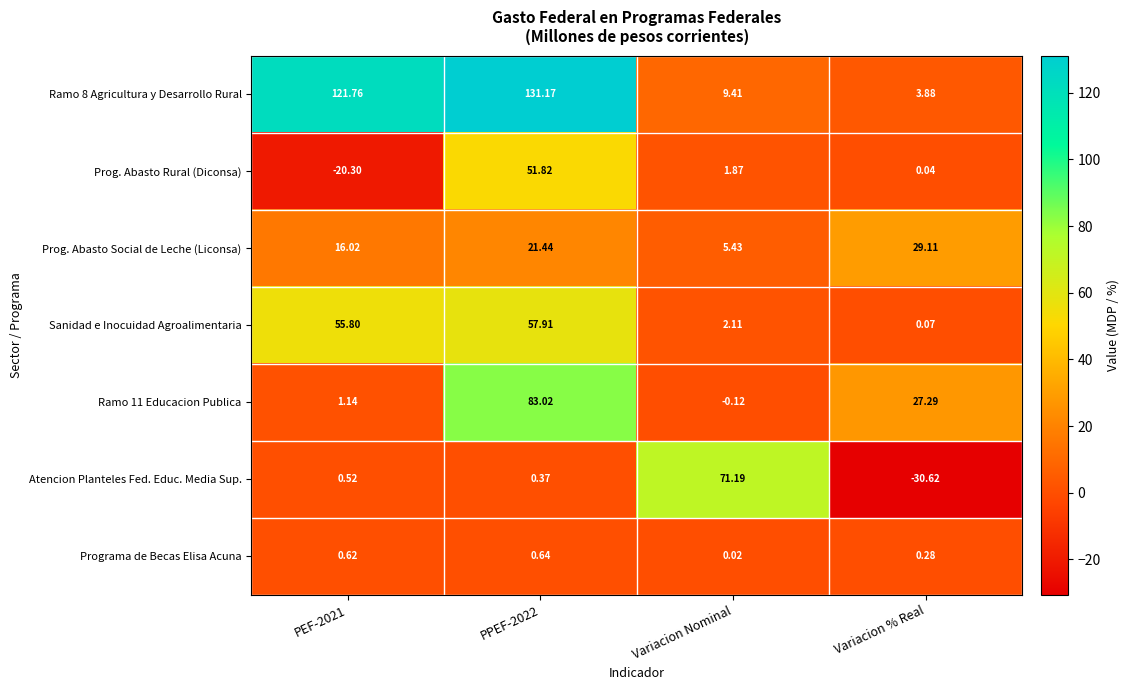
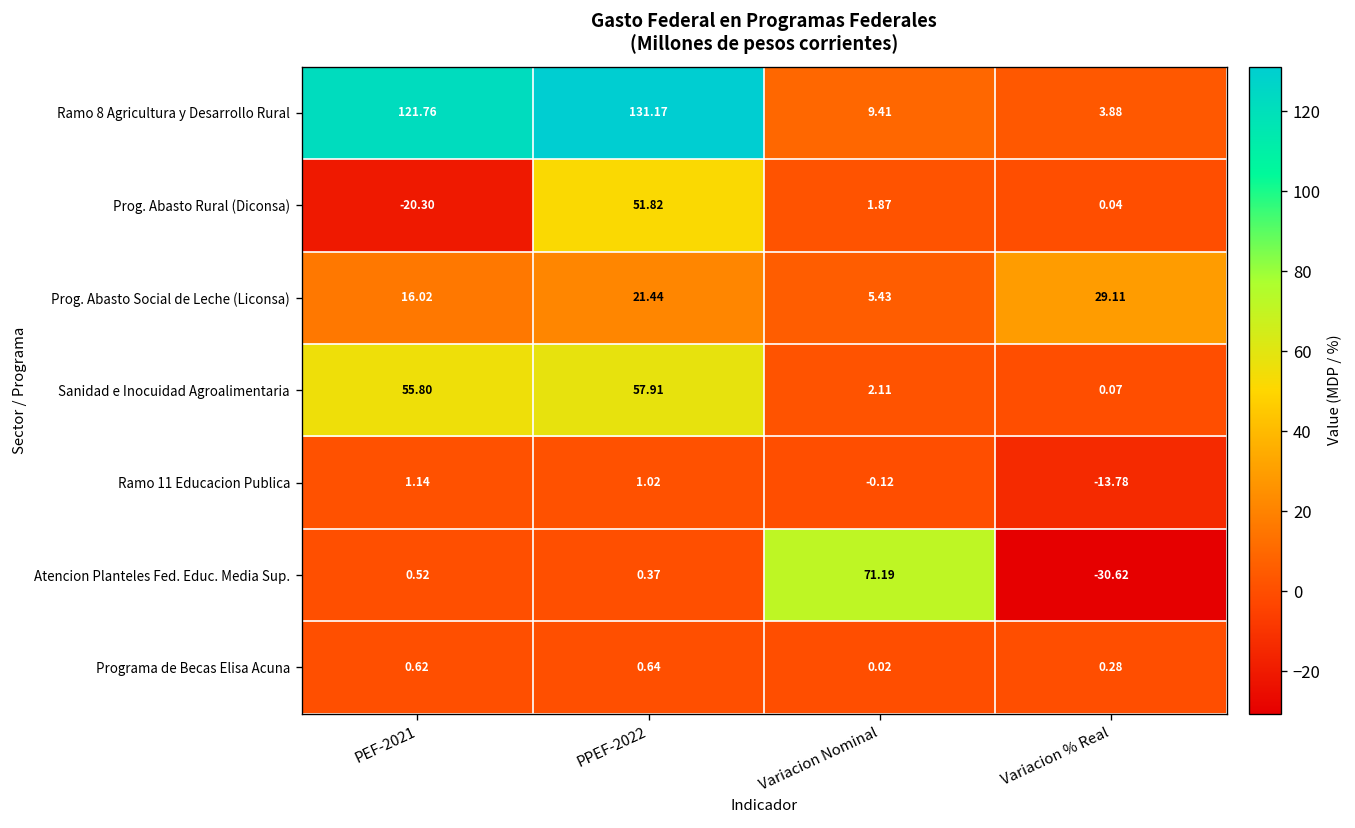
  {
    "Ramo 8 Agricultura y Desarrollo Rural": {
      "PEF-2021": 121.76,
      "PPEF-2022": 131.17,
      "Variacion Nominal": 9.41,
      "Variacion % Real": 3.88
    },
    "Prog. Abasto Rural (Diconsa)": {
      "PEF-2021": -20.30,
      "PPEF-2022": 51.82,
      "Variacion Nominal": 1.87,
      "Variacion % Real": 0.04
    },
    "Prog. Abasto Social de Leche (Liconsa)": {
      "PEF-2021": 16.02,
      "PPEF-2022": 21.44,
      "Variacion Nominal": 5.43,
      "Variacion % Real": 29.11
    },
    "Sanidad e Inocuidad Agroalimentaria": {
      "PEF-2021": 55.80,
      "PPEF-2022": 57.91,
      "Variacion Nominal": 2.11,
      "Variacion % Real": 0.07
    },
    "Ramo 11 Educacion Publica": {
      "PEF-2021": 1.14,
-     "PPEF-2022": 83.02,
+     "PPEF-2022": 1.02,
      "Variacion Nominal": -0.12,
-     "Variacion % Real": 27.29
+     "Variacion % Real": -13.78
    },
    "Atencion Planteles Fed. Educ. Media Sup.": {
      "PEF-2021": 0.52,
      "PPEF-2022": 0.37,
      "Variacion Nominal": 71.19,
      "Variacion % Real": -30.62
    },
    "Programa de Becas Elisa Acuna": {
      "PEF-2021": 0.62,
      "PPEF-2022": 0.64,
      "Variacion Nominal": 0.02,
      "Variacion % Real": 0.28
    }
  }
